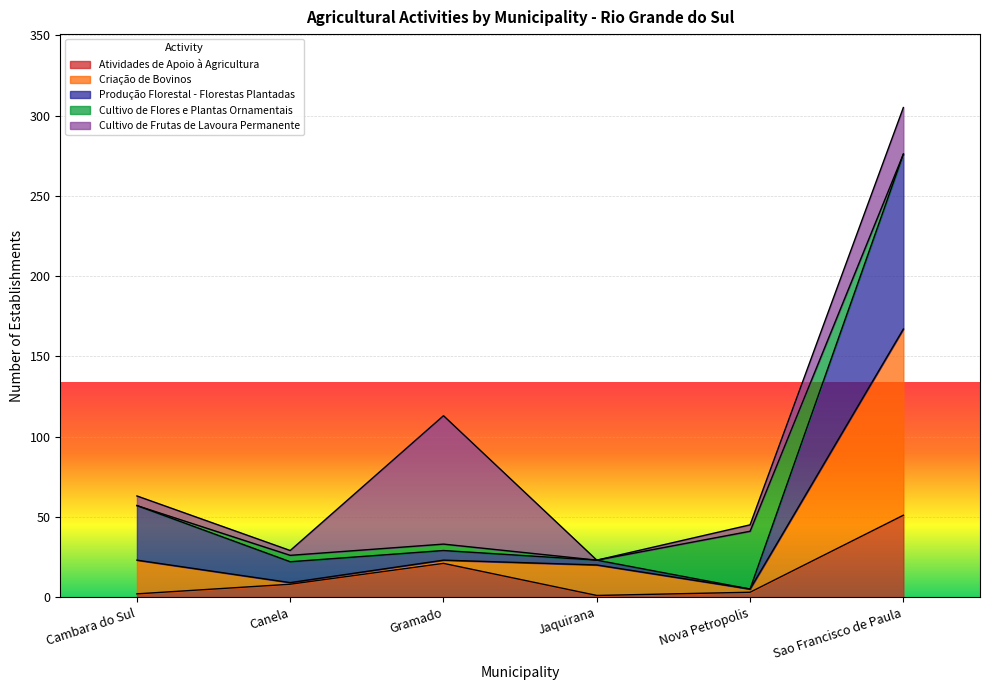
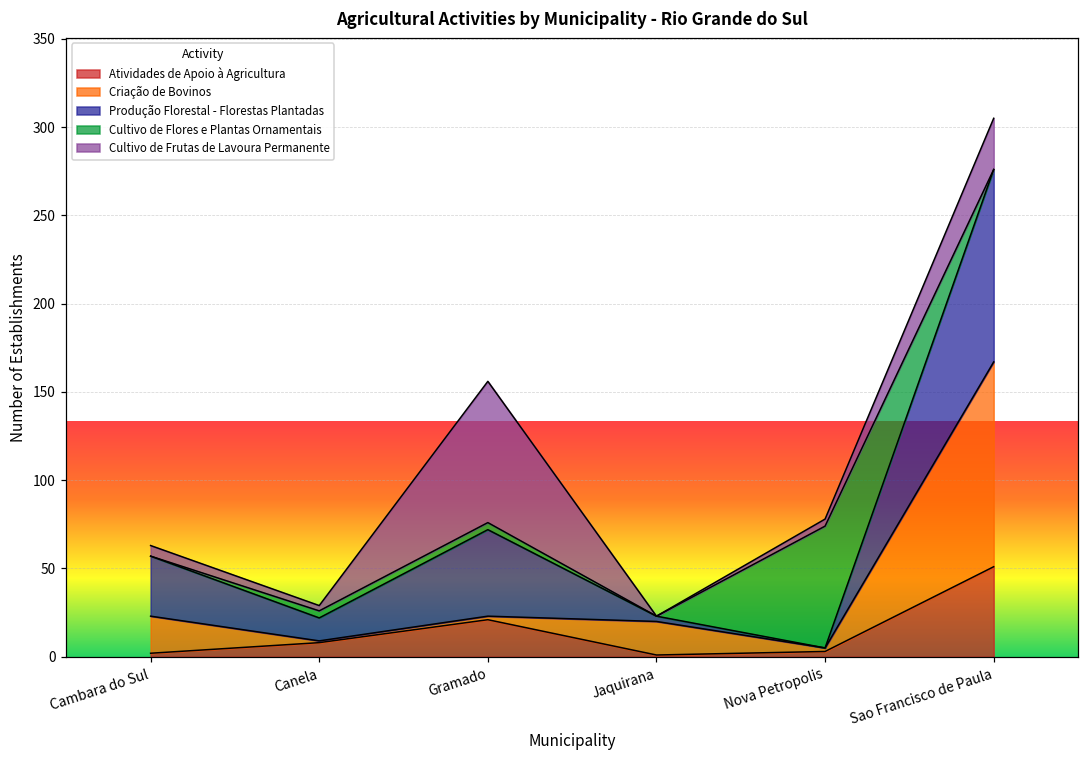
  {
    "Atividades de Apoio à Agricultura": {
      "Cambara do Sul": 2,
      "Gramado": 21,
      "Jaquirana": 1,
      "Nova Petropolis": 3,
      "Sao Francisco de Paula": 51
    },
    "Criação de Bovinos": {
      "Cambara do Sul": 21,
      "Gramado": 2,
      "Jaquirana": 19,
      "Sao Francisco de Paula": 116
    },
    "Produção Florestal - Florestas Plantadas": {
      "Canela": 13,
-     "Gramado": 6
+     "Gramado": 49
    },
    "Cultivo de Flores e Plantas Ornamentais": {
      "Canela": 4,
      "Gramado": 4,
-     "Nova Petropolis": 36
+     "Nova Petropolis": 69
    },
    "Cultivo de Frutas de Lavoura Permanente": {
      "Cambara do Sul": 6,
      "Canela": 3,
      "Gramado": 80,
      "Nova Petropolis": 4,
      "Sao Francisco de Paula": 29
    }
  }
